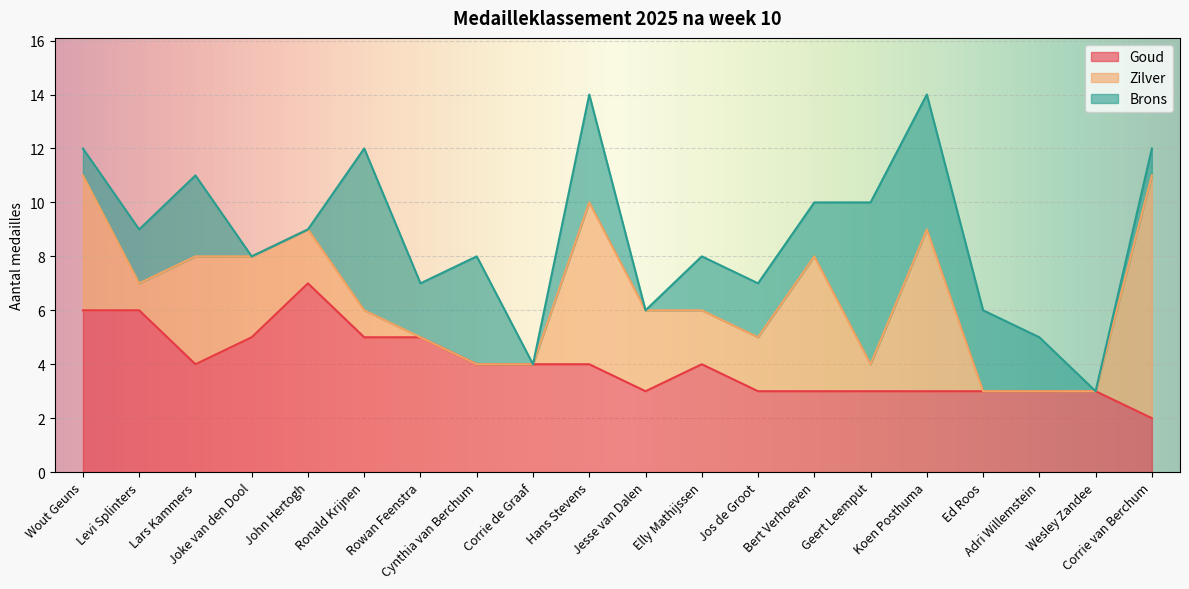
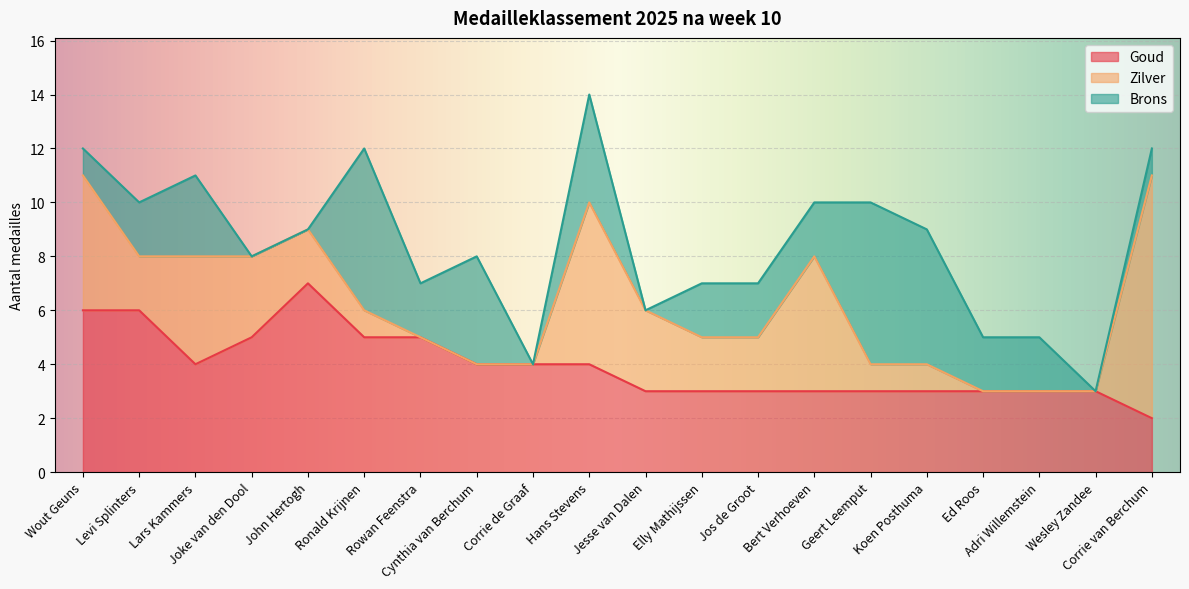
  {
    "Goud": {
      "Wout Geuns": 6,
      "Levi Splinters": 6,
      "Lars Kammers": 4,
      "Joke van den Dool": 5,
      "John Hertogh": 7,
      "Ronald Krijnen": 5,
      "Hans Stevens": 4,
      "Jesse van Dalen": 3,
-     "Elly Mathijssen": 4,
+     "Elly Mathijssen": 3,
      "Jos de Groot": 3,
      "Bert Verhoeven": 3,
      "Geert Leemput": 3,
      "Koen Posthuma": 3,
      "Corrie van Berchum": 2
    },
    "Zilver": {
      "Wout Geuns": 5,
-     "Levi Splinters": 1,
+     "Levi Splinters": 2,
      "Lars Kammers": 4,
      "Ronald Krijnen": 1,
      "Hans Stevens": 6,
      "Elly Mathijssen": 2,
      "Jos de Groot": 2,
      "Bert Verhoeven": 5,
      "Geert Leemput": 1,
-     "Koen Posthuma": 6,
+     "Koen Posthuma": 1,
      "Corrie van Berchum": 9
    },
    "Brons": {
      "Wout Geuns": 1,
      "Levi Splinters": 2,
      "Lars Kammers": 3,
      "Ronald Krijnen": 6,
      "Rowan Feenstra": 2,
      "Cynthia van Berchum": 4,
      "Hans Stevens": 4,
      "Elly Mathijssen": 2,
      "Jos de Groot": 2,
      "Bert Verhoeven": 2,
      "Geert Leemput": 6,
      "Koen Posthuma": 5,
-     "Ed Roos": 3,
+     "Ed Roos": 2,
      "Adri Willemstein": 2,
      "Corrie van Berchum": 1
    }
  }
